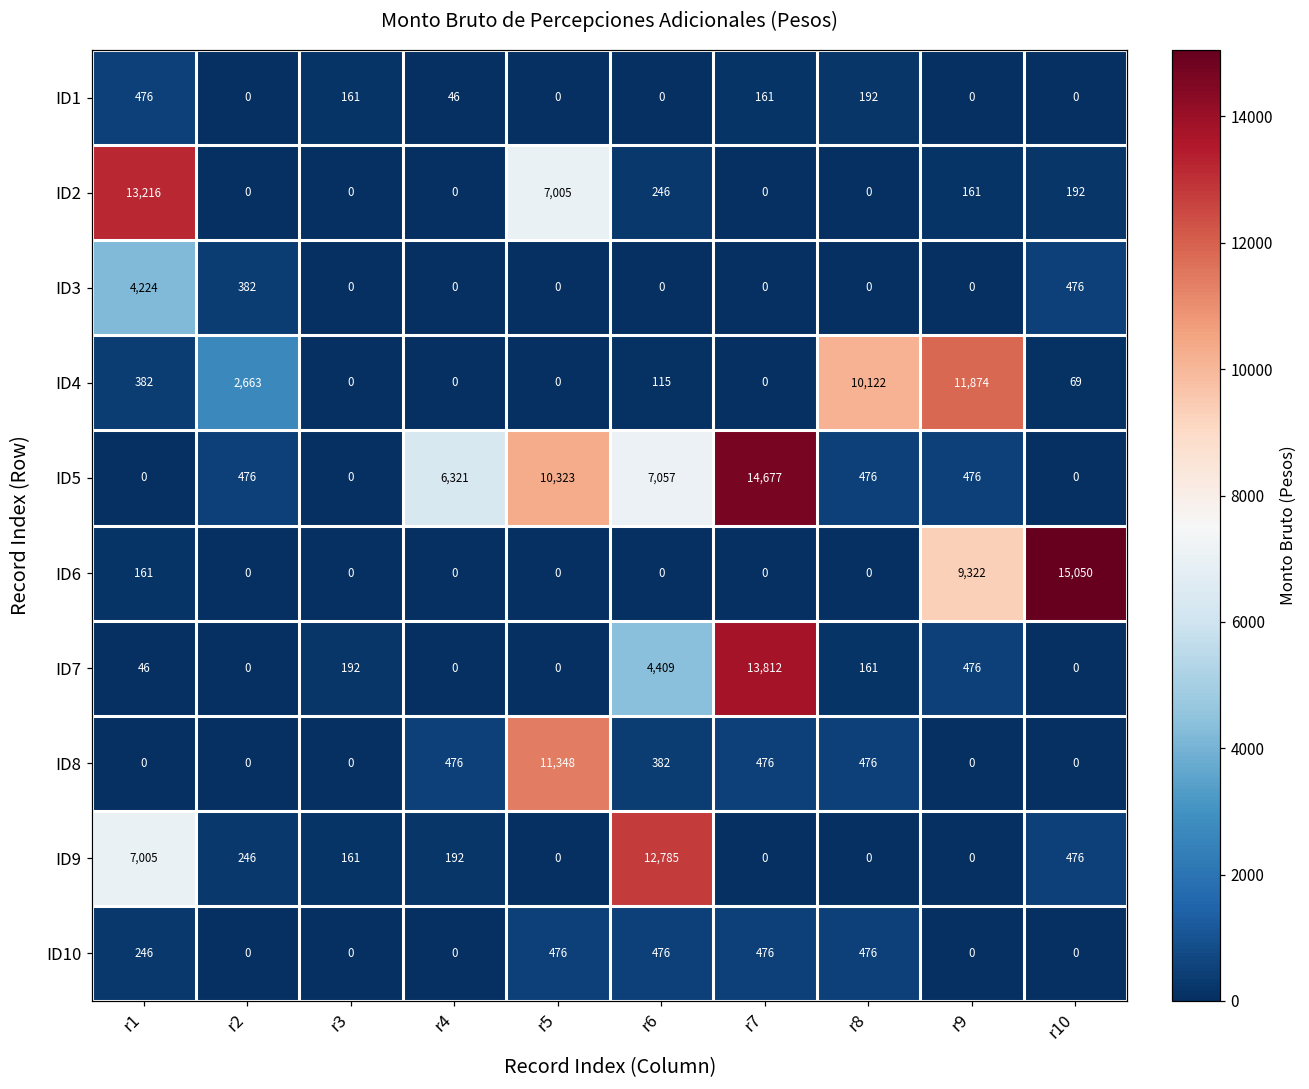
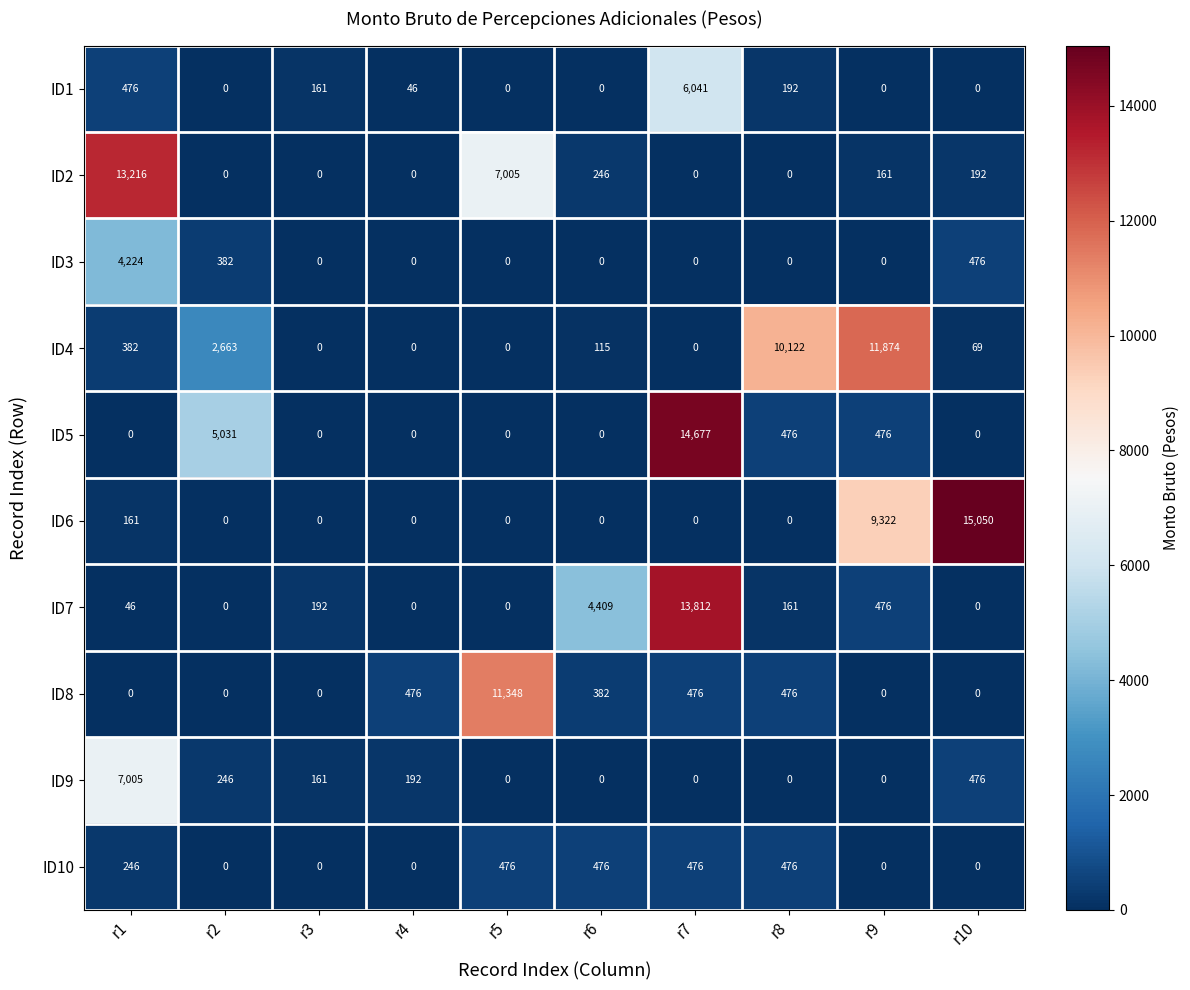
  {
    "ID1": {
      "r1": "476",
      "r2": "0",
      "r3": "161",
      "r4": "46",
      "r5": "0",
      "r6": "0",
-     "r7": "161",
+     "r7": "6,041",
      "r8": "192",
      "r9": "0",
      "r10": "0"
    },
    "ID2": {
      "r1": "13,216",
      "r2": "0",
      "r3": "0",
      "r4": "0",
      "r5": "7,005",
      "r6": "246",
      "r7": "0",
      "r8": "0",
      "r9": "161",
      "r10": "192"
    },
    "ID3": {
      "r1": "4,224",
      "r2": "382",
      "r3": "0",
      "r4": "0",
      "r5": "0",
      "r6": "0",
      "r7": "0",
      "r8": "0",
      "r9": "0",
      "r10": "476"
    },
    "ID4": {
      "r1": "382",
      "r2": "2,663",
      "r3": "0",
      "r4": "0",
      "r5": "0",
      "r6": "115",
      "r7": "0",
      "r8": "10,122",
      "r9": "11,874",
      "r10": "69"
    },
    "ID5": {
      "r1": "0",
-     "r2": "476",
+     "r2": "5,031",
      "r3": "0",
-     "r4": "6,321",
-     "r5": "10,323",
-     "r6": "7,057",
+     "r4": "0",
+     "r5": "0",
+     "r6": "0",
      "r7": "14,677",
      "r8": "476",
      "r9": "476",
      "r10": "0"
    },
    "ID6": {
      "r1": "161",
      "r2": "0",
      "r3": "0",
      "r4": "0",
      "r5": "0",
      "r6": "0",
      "r7": "0",
      "r8": "0",
      "r9": "9,322",
      "r10": "15,050"
    },
    "ID7": {
      "r1": "46",
      "r2": "0",
      "r3": "192",
      "r4": "0",
      "r5": "0",
      "r6": "4,409",
      "r7": "13,812",
      "r8": "161",
      "r9": "476",
      "r10": "0"
    },
    "ID8": {
      "r1": "0",
      "r2": "0",
      "r3": "0",
      "r4": "476",
      "r5": "11,348",
      "r6": "382",
      "r7": "476",
      "r8": "476",
      "r9": "0",
      "r10": "0"
    },
    "ID9": {
      "r1": "7,005",
      "r2": "246",
      "r3": "161",
      "r4": "192",
      "r5": "0",
-     "r6": "12,785",
+     "r6": "0",
      "r7": "0",
      "r8": "0",
      "r9": "0",
      "r10": "476"
    },
    "ID10": {
      "r1": "246",
      "r2": "0",
      "r3": "0",
      "r4": "0",
      "r5": "476",
      "r6": "476",
      "r7": "476",
      "r8": "476",
      "r9": "0",
      "r10": "0"
    }
  }
